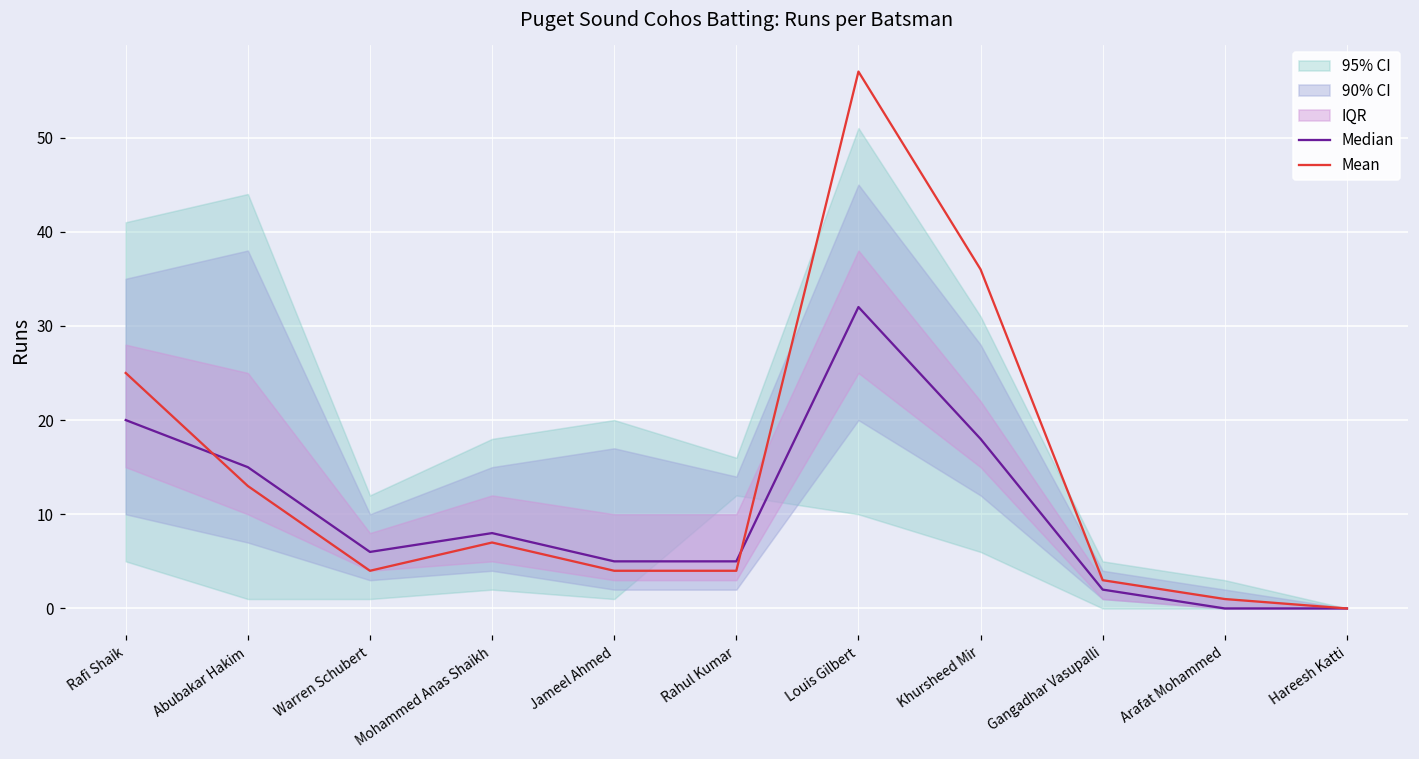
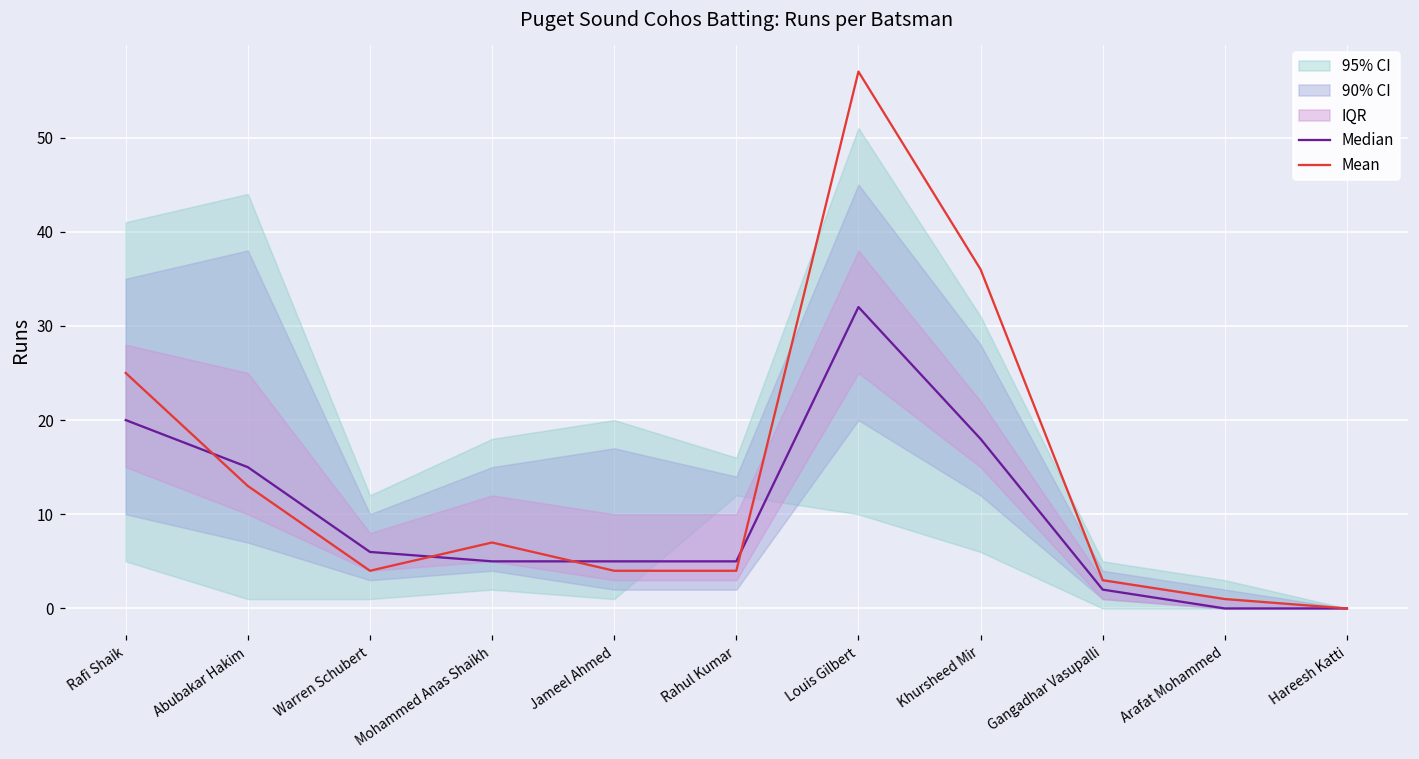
  {
    "Median": {
      "Rafi Shaik": 20,
      "Abubakar Hakim": 15,
      "Warren Schubert": 6,
-     "Mohammed Anas Shaikh": 8,
+     "Mohammed Anas Shaikh": 5,
      "Jameel Ahmed": 5,
      "Rahul Kumar": 5,
      "Louis Gilbert": 32,
      "Khursheed Mir": 18,
      "Gangadhar Vasupalli": 2,
      "Arafat Mohammed": 0
    },
    "Mean": {
      "Rafi Shaik": 25,
      "Abubakar Hakim": 13,
      "Warren Schubert": 4,
      "Mohammed Anas Shaikh": 7,
      "Jameel Ahmed": 4,
      "Rahul Kumar": 4,
      "Louis Gilbert": 57,
      "Khursheed Mir": 36
    }
  }
